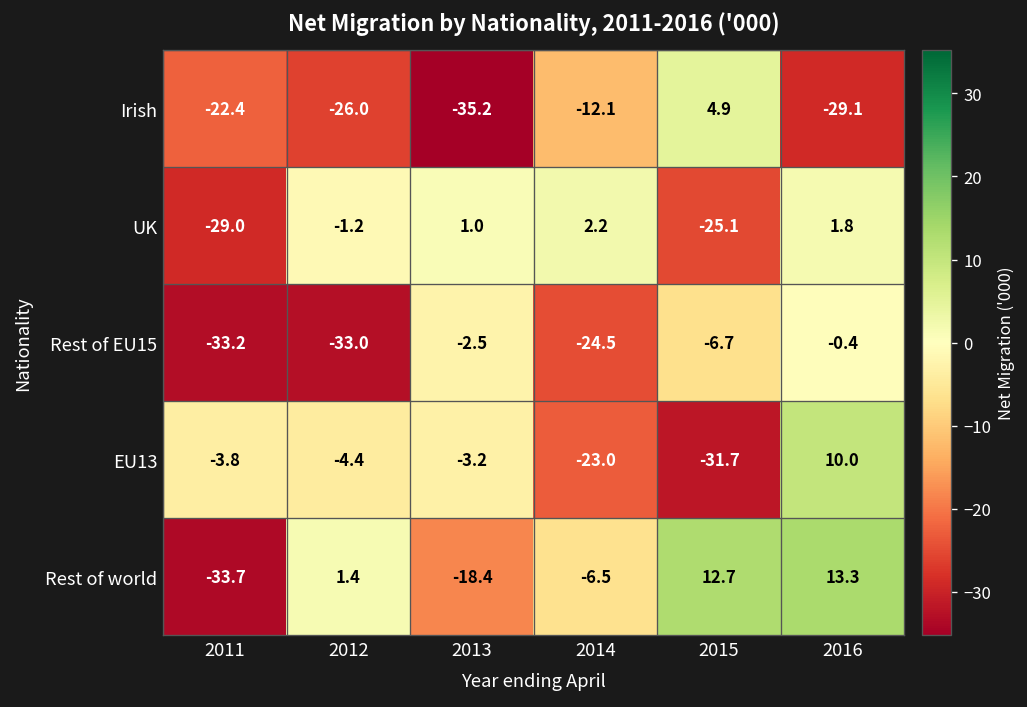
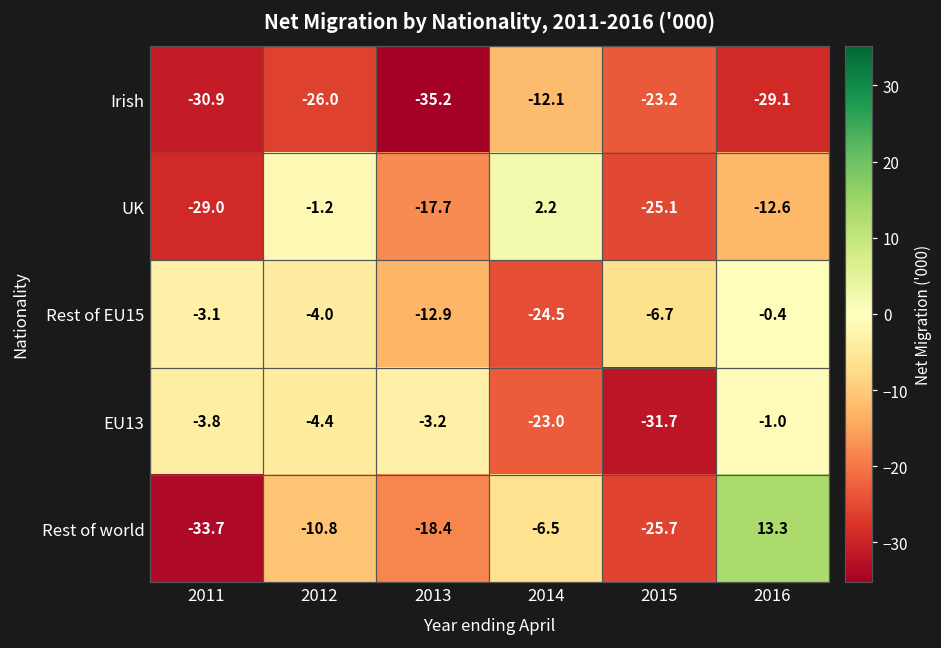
  {
    "Irish": {
-     "2011": -22.4,
+     "2011": -30.9,
      "2012": -26.0,
      "2013": -35.2,
      "2014": -12.1,
-     "2015": 4.9,
+     "2015": -23.2,
      "2016": -29.1
    },
    "UK": {
      "2011": -29.0,
      "2012": -1.2,
-     "2013": 1.0,
+     "2013": -17.7,
      "2014": 2.2,
      "2015": -25.1,
-     "2016": 1.8
+     "2016": -12.6
    },
    "Rest of EU15": {
-     "2011": -33.2,
-     "2012": -33.0,
-     "2013": -2.5,
+     "2011": -3.1,
+     "2012": -4.0,
+     "2013": -12.9,
      "2014": -24.5,
      "2015": -6.7,
      "2016": -0.4
    },
    "EU13": {
      "2011": -3.8,
      "2012": -4.4,
      "2013": -3.2,
      "2014": -23.0,
      "2015": -31.7,
-     "2016": 10.0
+     "2016": -1.0
    },
    "Rest of world": {
      "2011": -33.7,
-     "2012": 1.4,
+     "2012": -10.8,
      "2013": -18.4,
      "2014": -6.5,
-     "2015": 12.7,
+     "2015": -25.7,
      "2016": 13.3
    }
  }
